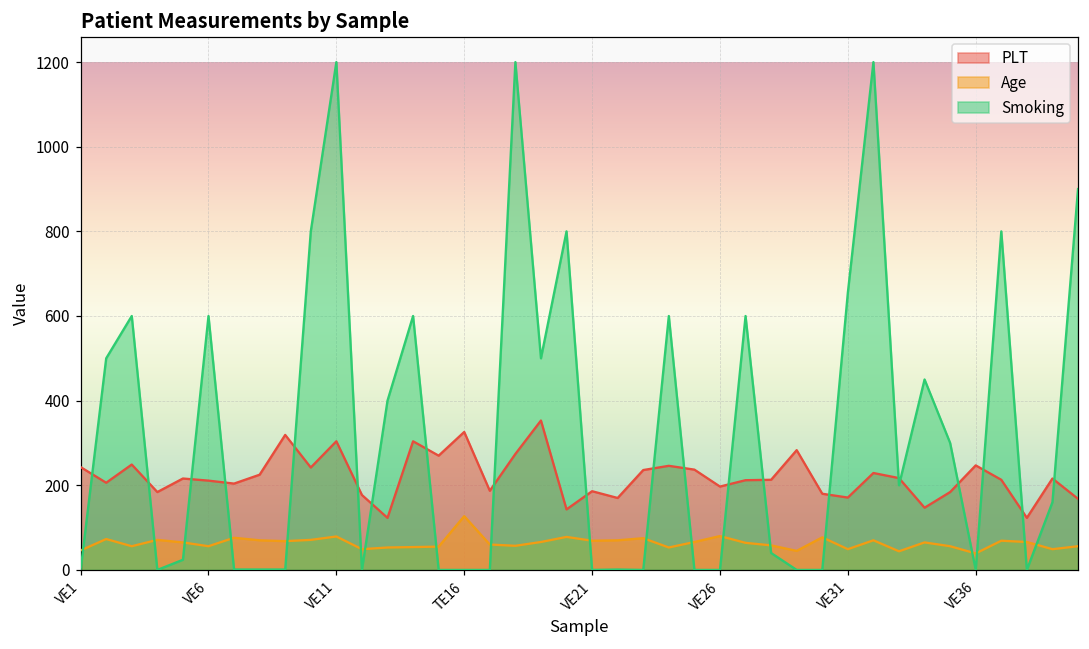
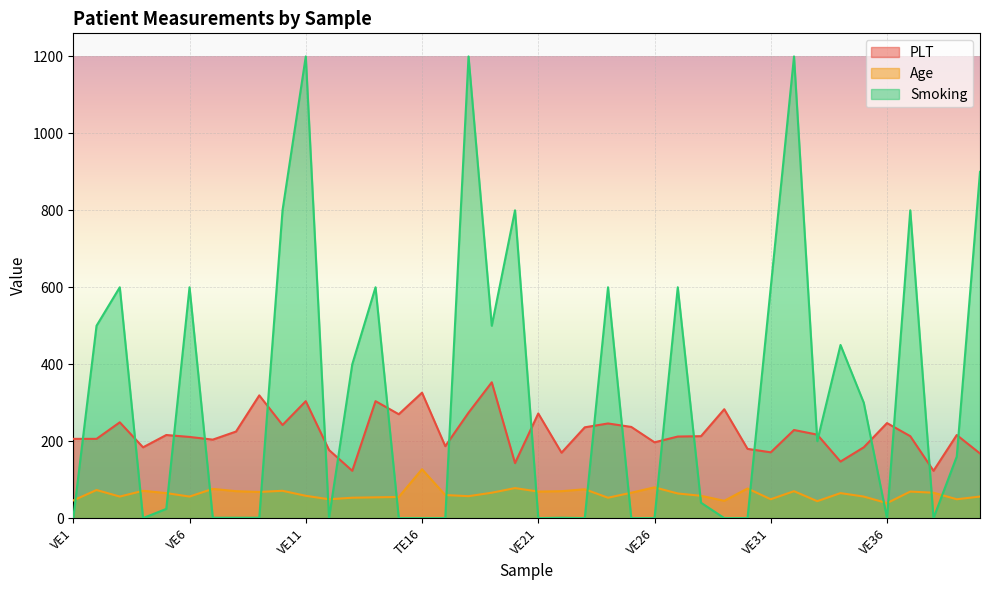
  {
    "PLT": {
-     "VE1": 240,
+     "VE1": 210,
      "VE6": 210,
      "VE11": 300,
      "TE16": 330,
-     "VE21": 190,
+     "VE21": 270,
      "VE26": 200,
      "VE31": 170,
      "VE36": 250
    },
    "Age": {
      "VE1": 50,
      "VE6": 60,
-     "VE11": 80,
+     "VE11": 60,
      "TE16": 130,
      "VE21": 70,
      "VE26": 80,
      "VE31": 50,
      "VE36": 40
    },
    "Smoking": {
      "VE1": 0,
      "VE6": 600,
      "VE11": 1200,
      "TE16": 0,
      "VE21": 0,
      "VE26": 0,
-     "VE31": 660,
+     "VE31": 600,
      "VE36": 0
    }
  }
